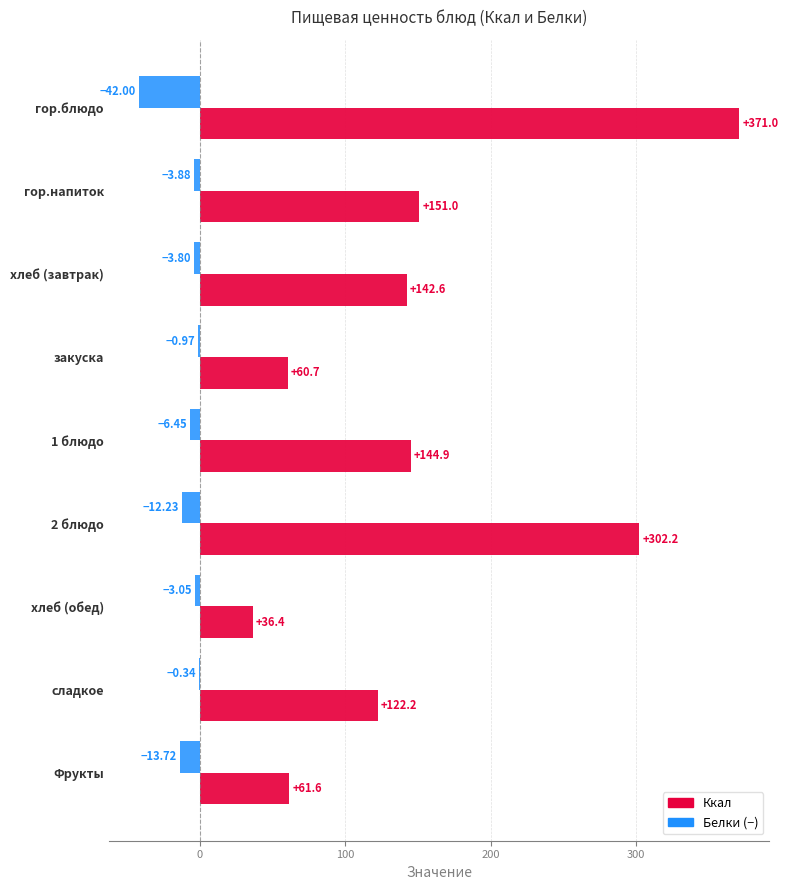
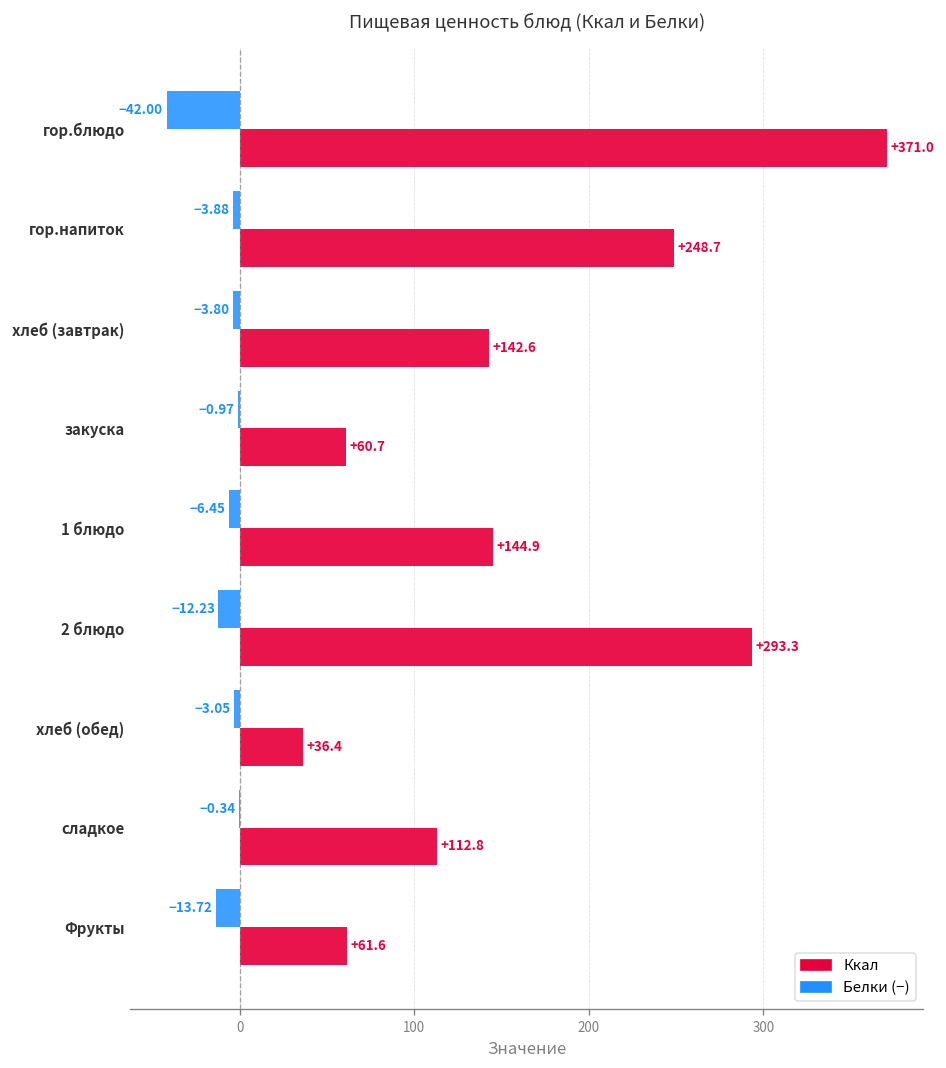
  {
    "Ккал": {
      "гор.блюдо": "+371.0",
-     "гор.напиток": "+151.0",
+     "гор.напиток": "+248.7",
      "хлеб (завтрак)": "+142.6",
      "закуска": "+60.7",
      "1 блюдо": "+144.9",
-     "2 блюдо": "+302.2",
+     "2 блюдо": "+293.3",
      "хлеб (обед)": "+36.4",
-     "сладкое": "+122.2",
+     "сладкое": "+112.8",
      "Фрукты": "+61.6"
    }
  }
